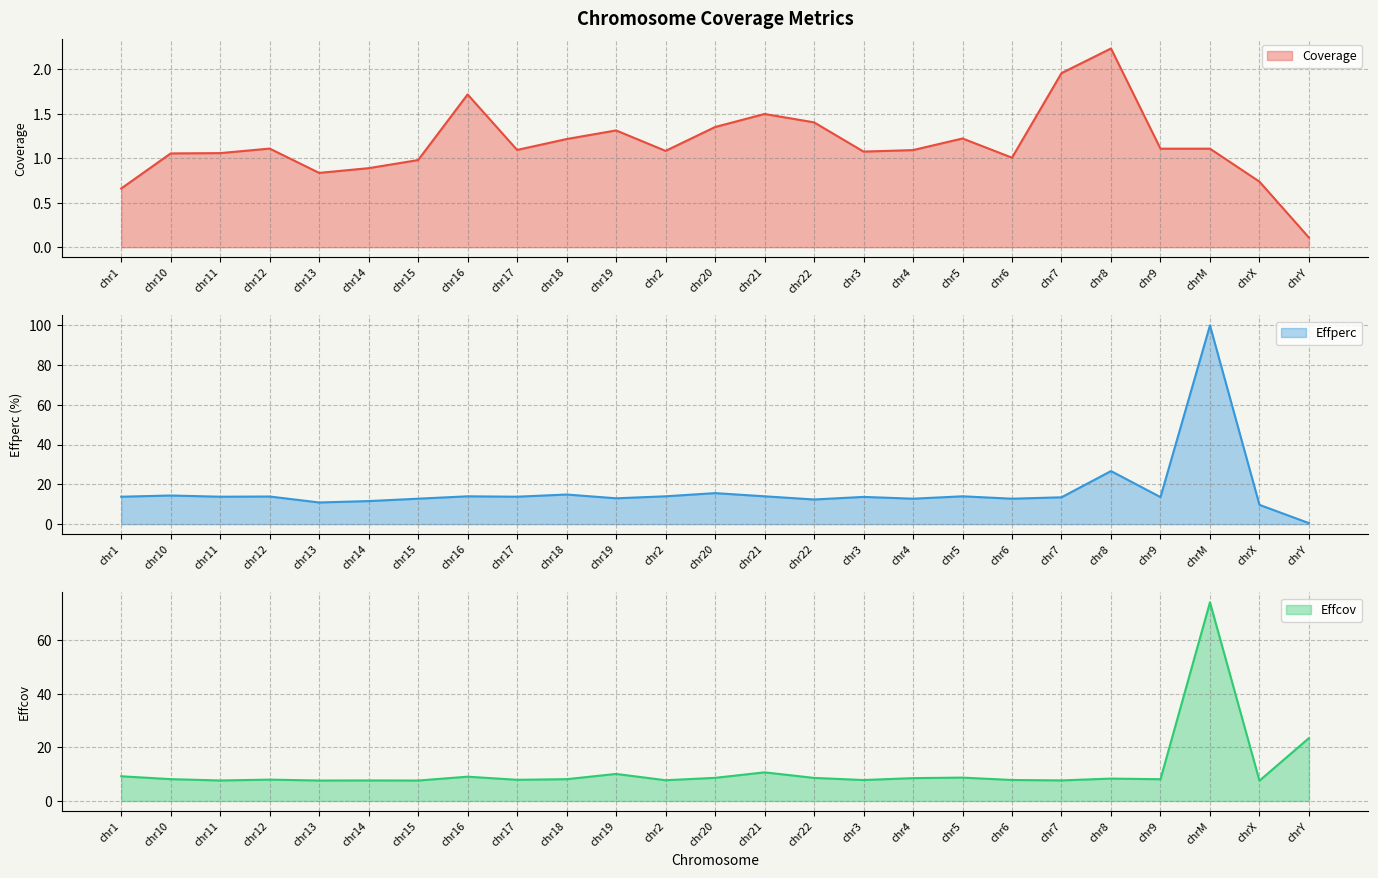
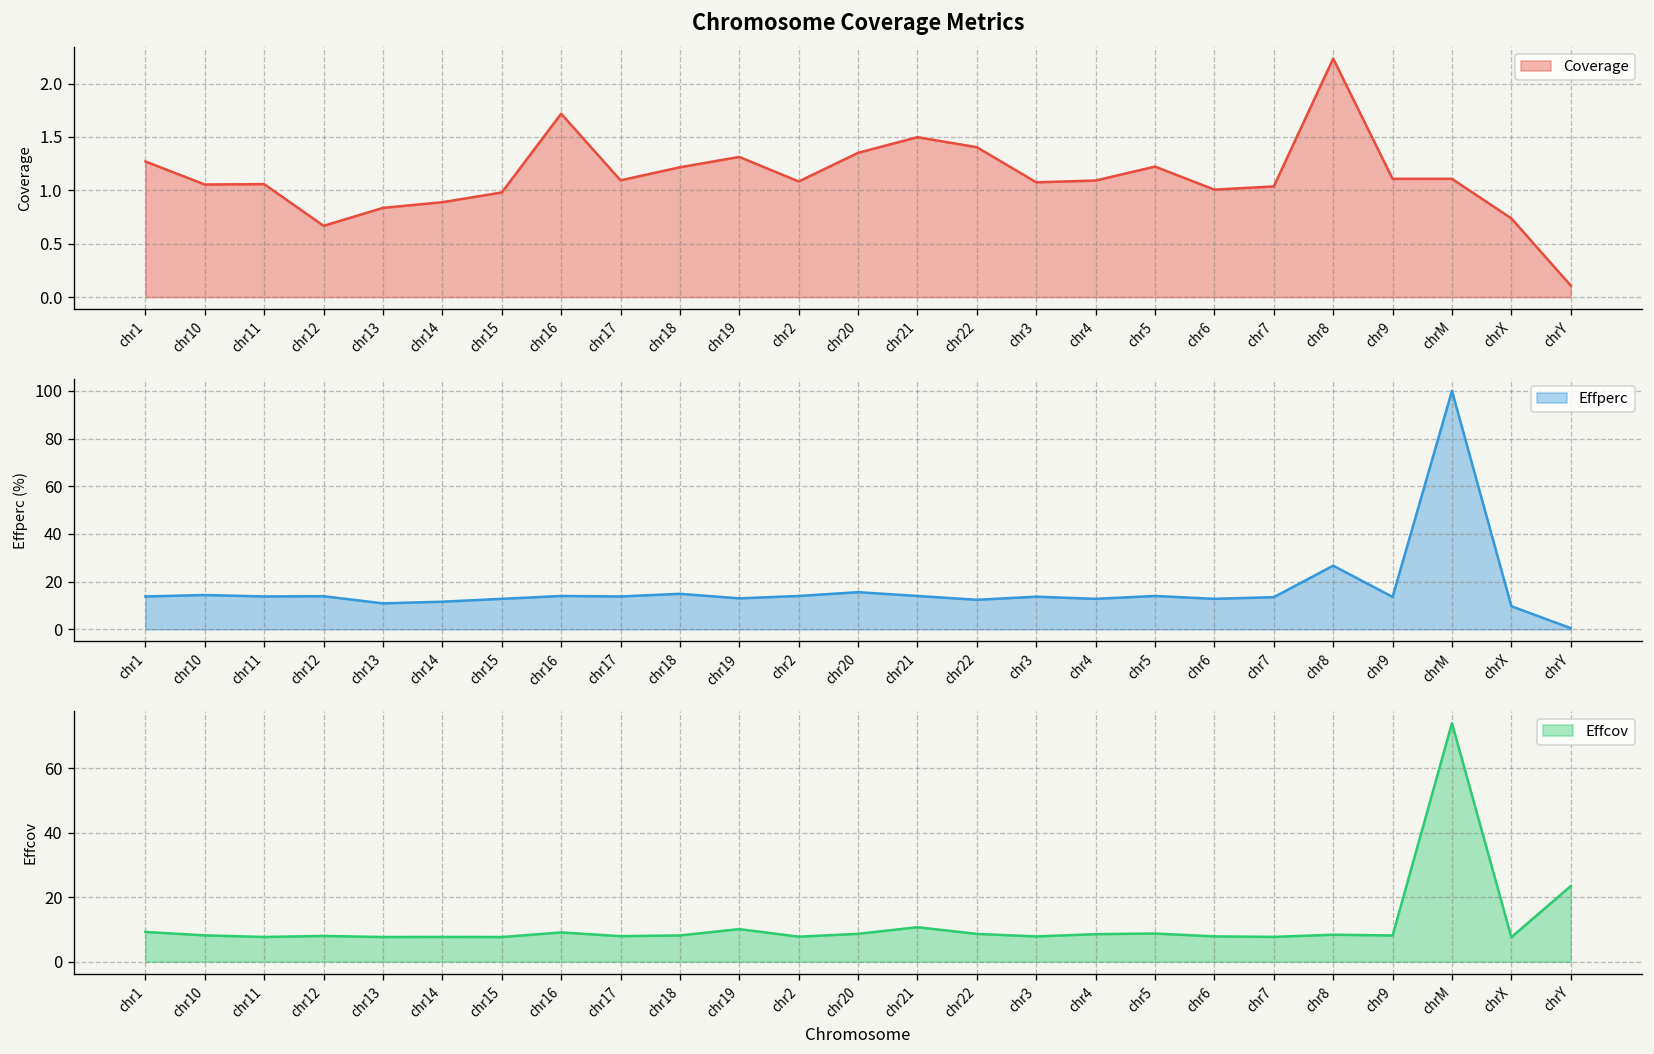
  {
    "Chromosome Coverage Metrics": {
-     "chr1": 0.7,
+     "chr1": 1.3,
      "chr10": 1.1,
      "chr11": 1.1,
-     "chr12": 1.1,
+     "chr12": 0.7,
      "chr13": 0.8,
      "chr14": 0.9,
      "chr15": 1.0,
      "chr16": 1.7,
      "chr17": 1.1,
      "chr18": 1.2,
      "chr19": 1.3,
      "chr2": 1.1,
      "chr20": 1.4,
      "chr21": 1.5,
      "chr22": 1.4,
      "chr3": 1.1,
      "chr4": 1.1,
      "chr5": 1.2,
      "chr6": 1.0,
-     "chr7": 2.0,
+     "chr7": 1.0,
      "chr8": 2.2,
      "chr9": 1.1,
      "chrM": 1.1,
      "chrX": 0.7,
      "chrY": 0.1
    }
  }
